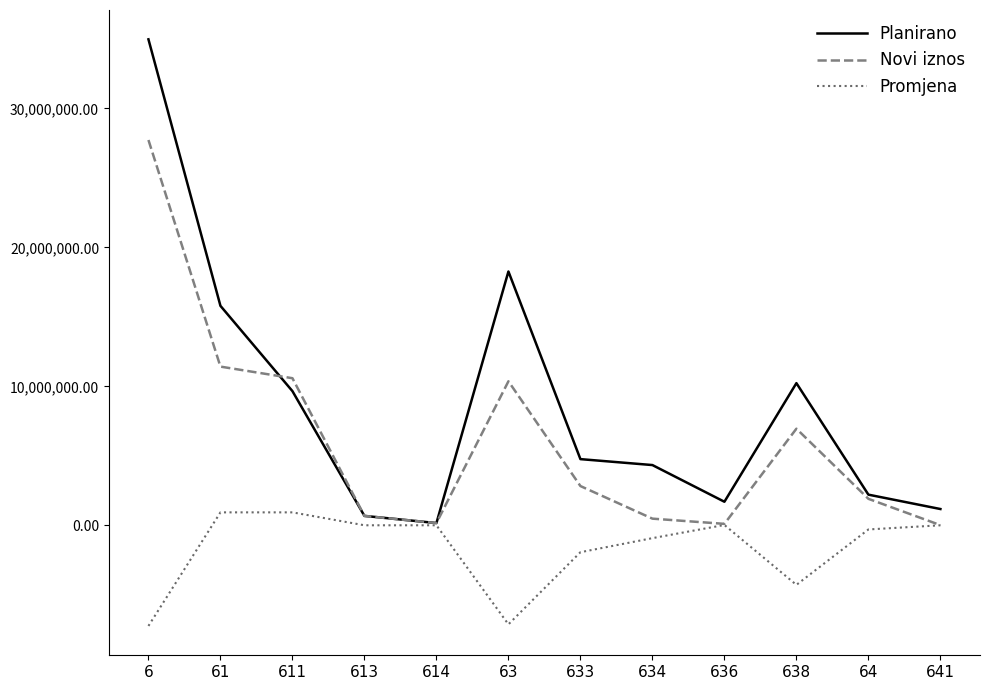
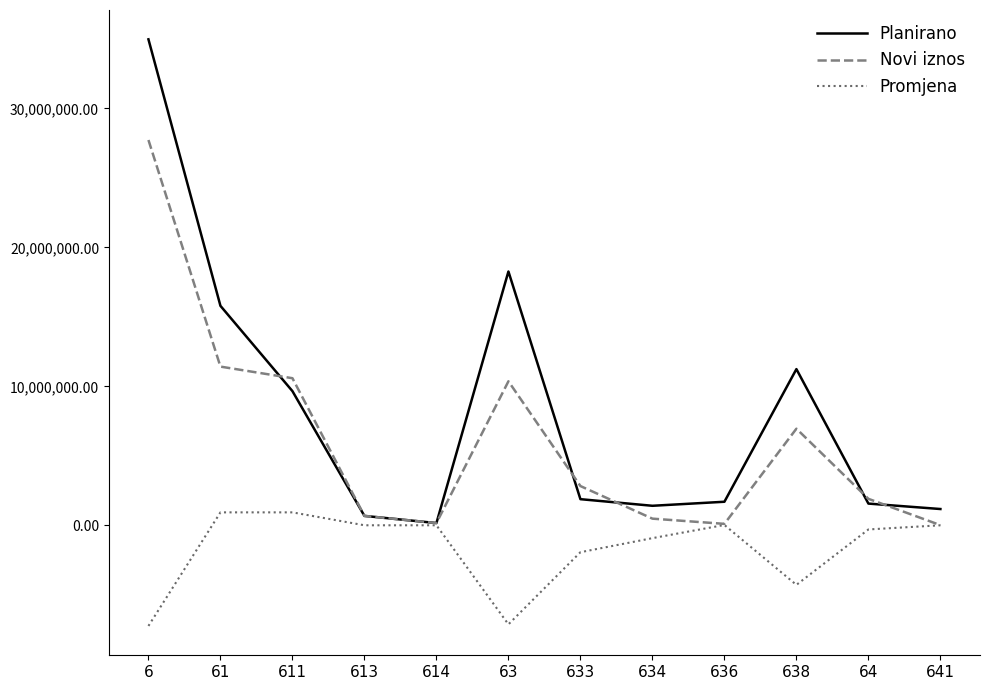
  {
    "Planirano": {
      "6": "35,000,000",
      "61": "15,800,000",
      "611": "9,700,000",
      "63": "18,300,000",
-     "633": "4,800,000",
-     "634": "4,300,000",
+     "633": "1,900,000",
+     "634": "1,400,000",
      "636": "1,700,000",
-     "638": "10,200,000",
-     "64": "2,200,000",
+     "638": "11,200,000",
+     "64": "1,600,000",
      "641": "1,200,000"
    }
  }
